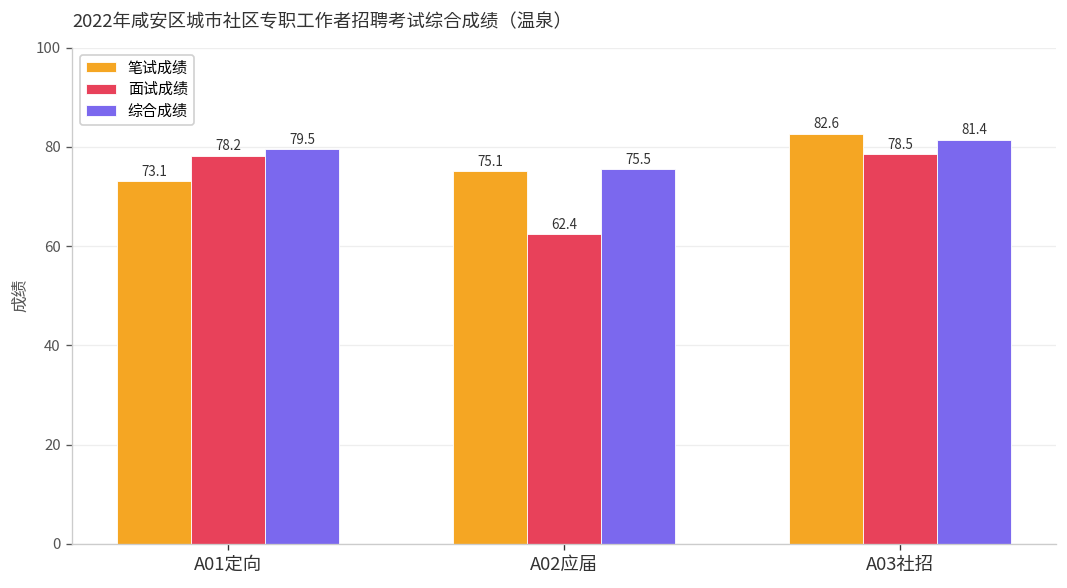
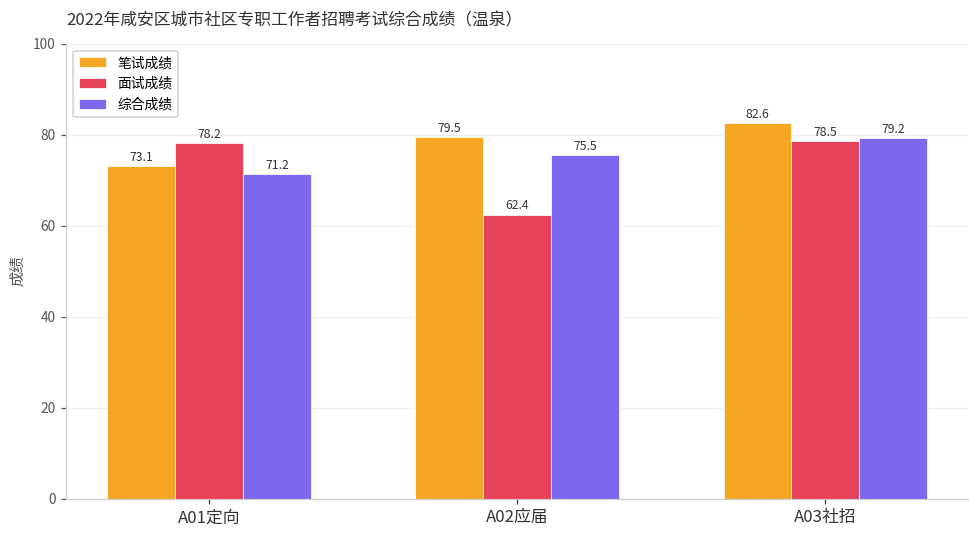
  {
    "笔试成绩": {
      "A01定向": 73.1,
-     "A02应届": 75.1,
+     "A02应届": 79.5,
      "A03社招": 82.6
    },
    "面试成绩": {
      "A01定向": 78.2,
      "A02应届": 62.4,
      "A03社招": 78.5
    },
    "综合成绩": {
-     "A01定向": 79.5,
+     "A01定向": 71.2,
      "A02应届": 75.5,
-     "A03社招": 81.4
+     "A03社招": 79.2
    }
  }
